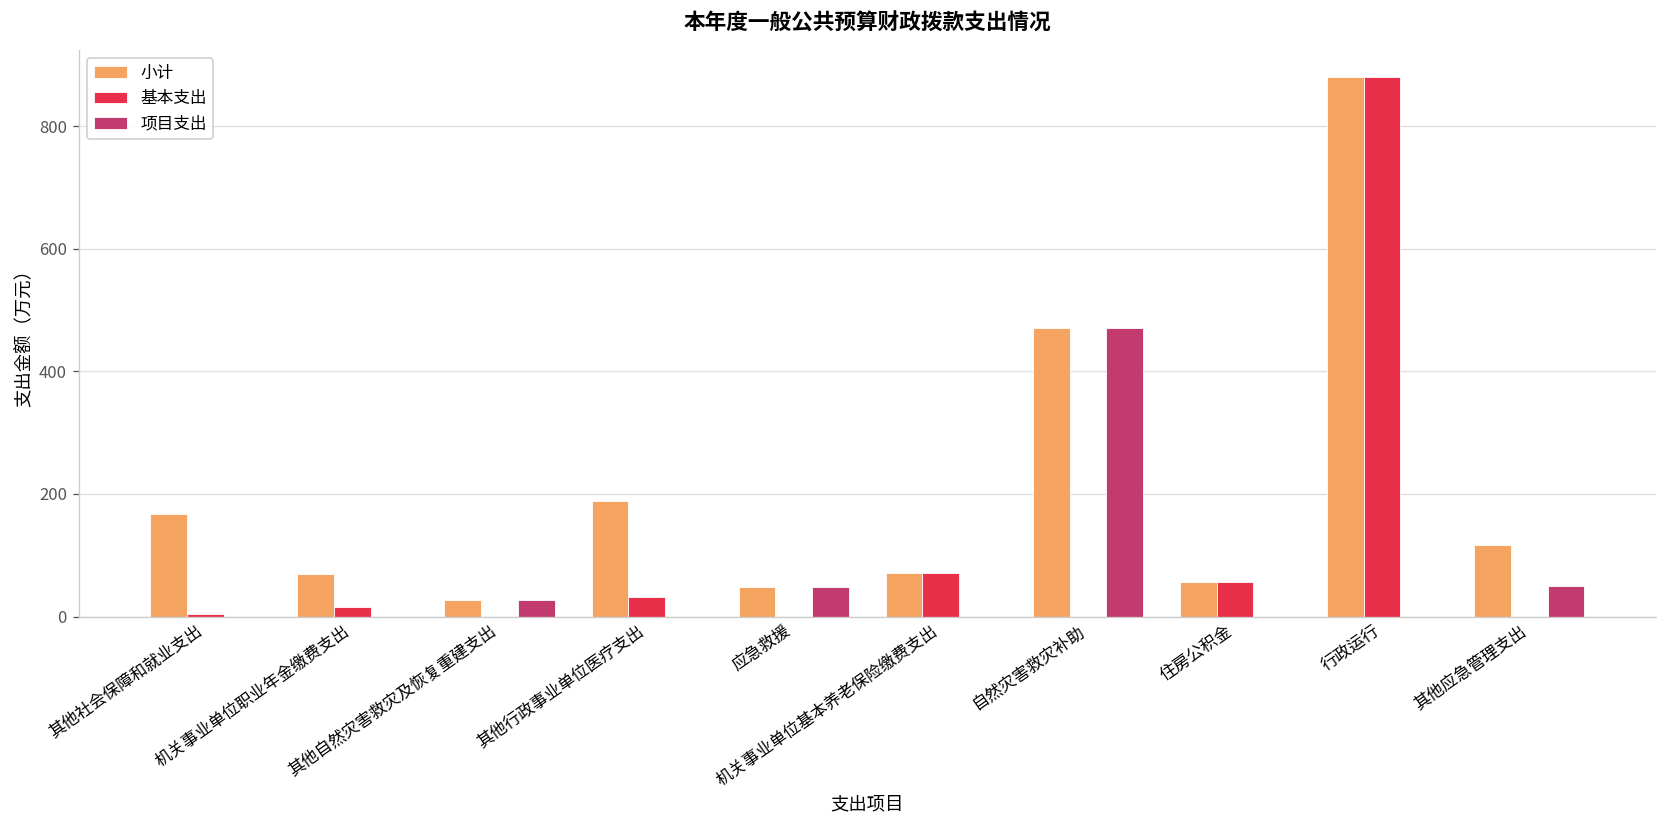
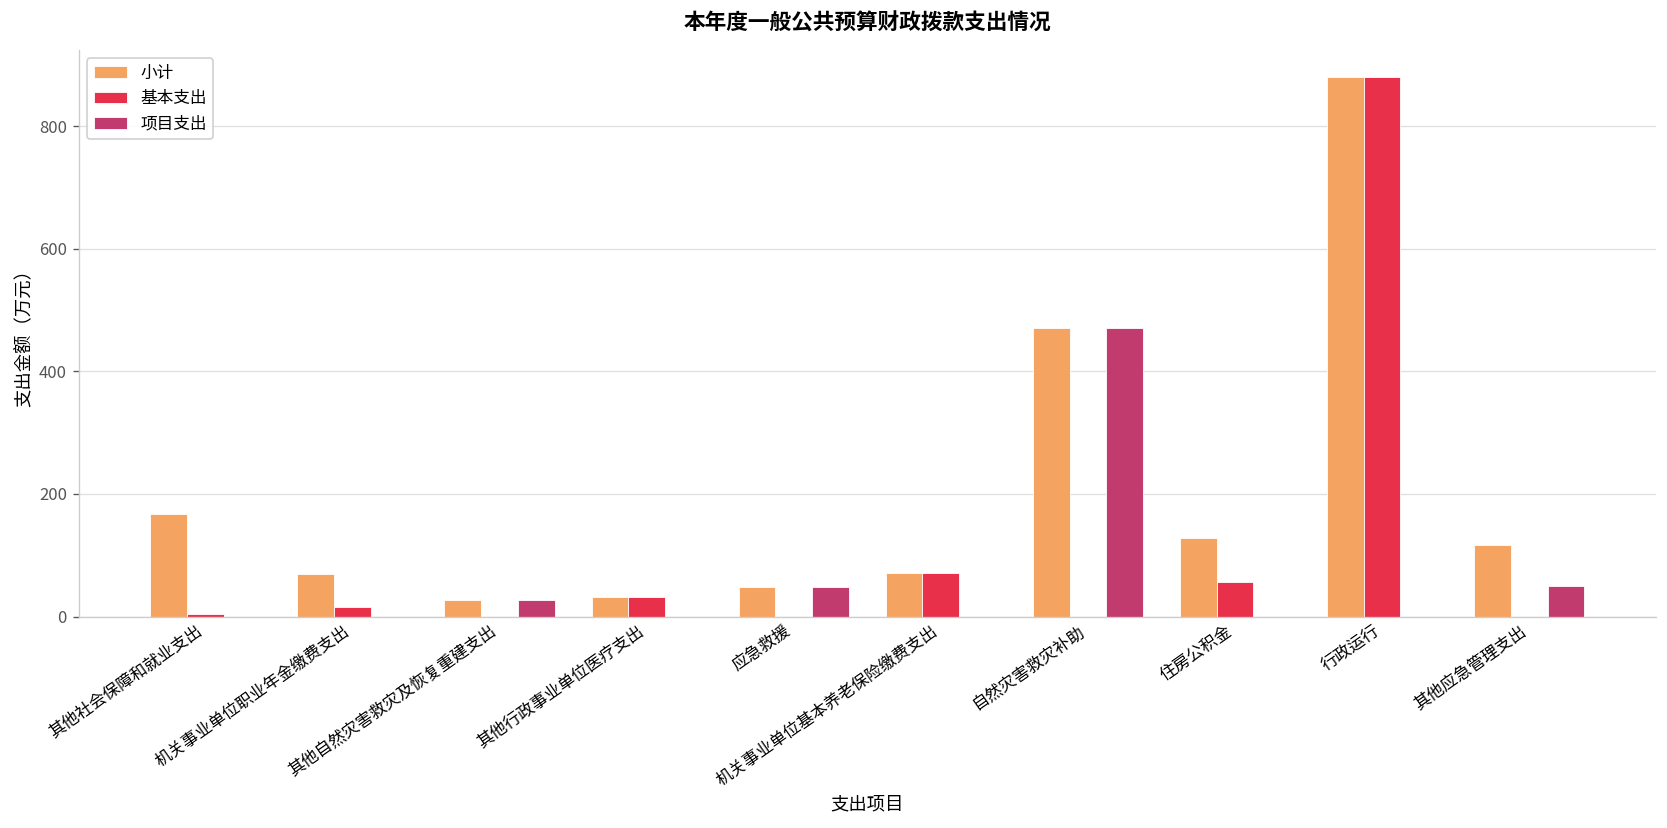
  {
    "小计": {
      "其他社会保障和就业支出": 170,
      "机关事业单位职业年金缴费支出": 70,
      "其他自然灾害救灾及恢复重建支出": 30,
-     "其他行政事业单位医疗支出": 190,
+     "其他行政事业单位医疗支出": 30,
      "应急救援": 50,
      "机关事业单位基本养老保险缴费支出": 70,
      "自然灾害救灾补助": 470,
-     "住房公积金": 60,
+     "住房公积金": 130,
      "行政运行": 880,
      "其他应急管理支出": 120
    }
  }
